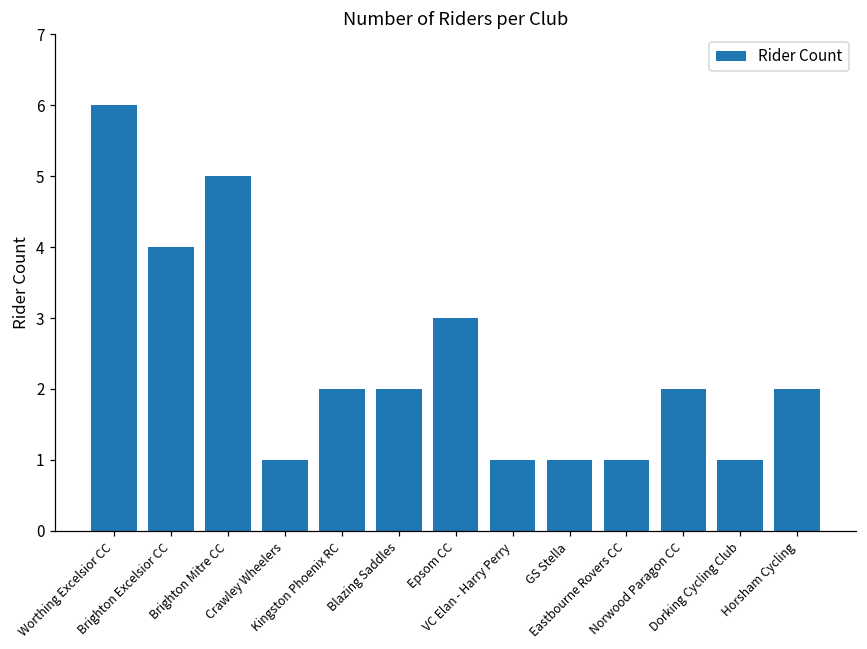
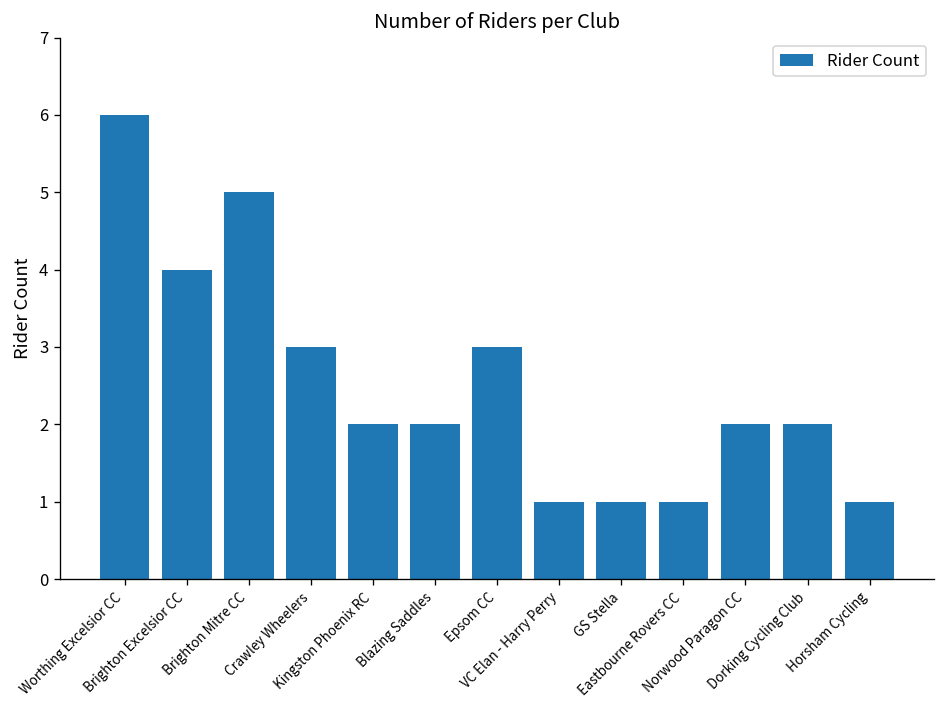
  {
    "Worthing Excelsior CC": 6,
    "Brighton Excelsior CC": 4,
    "Brighton Mitre CC": 5,
-   "Crawley Wheelers": 1,
+   "Crawley Wheelers": 3,
    "Kingston Phoenix RC": 2,
    "Blazing Saddles": 2,
    "Epsom CC": 3,
    "VC Elan - Harry Perry": 1,
    "GS Stella": 1,
    "Eastbourne Rovers CC": 1,
    "Norwood Paragon CC": 2,
-   "Dorking Cycling Club": 1,
-   "Horsham Cycling": 2
+   "Dorking Cycling Club": 2,
+   "Horsham Cycling": 1
  }
